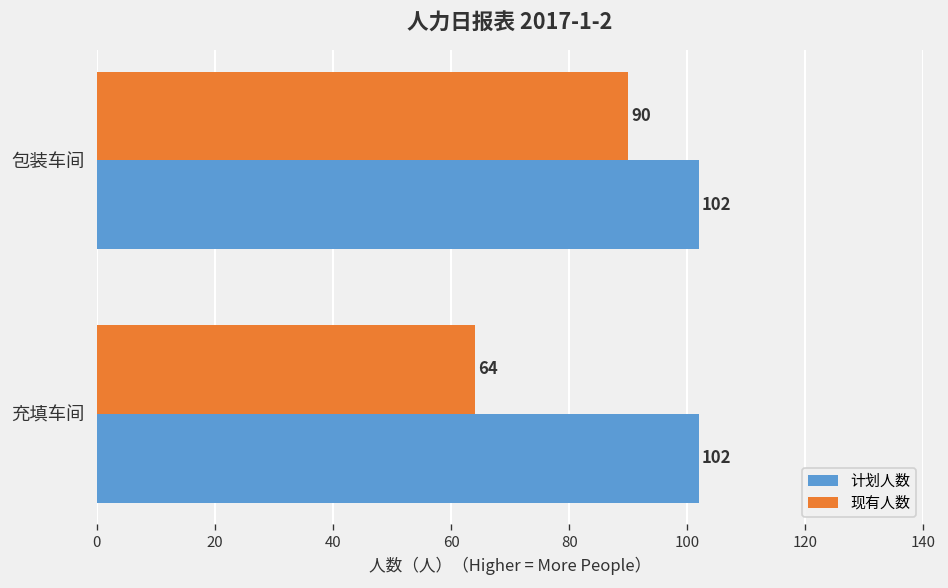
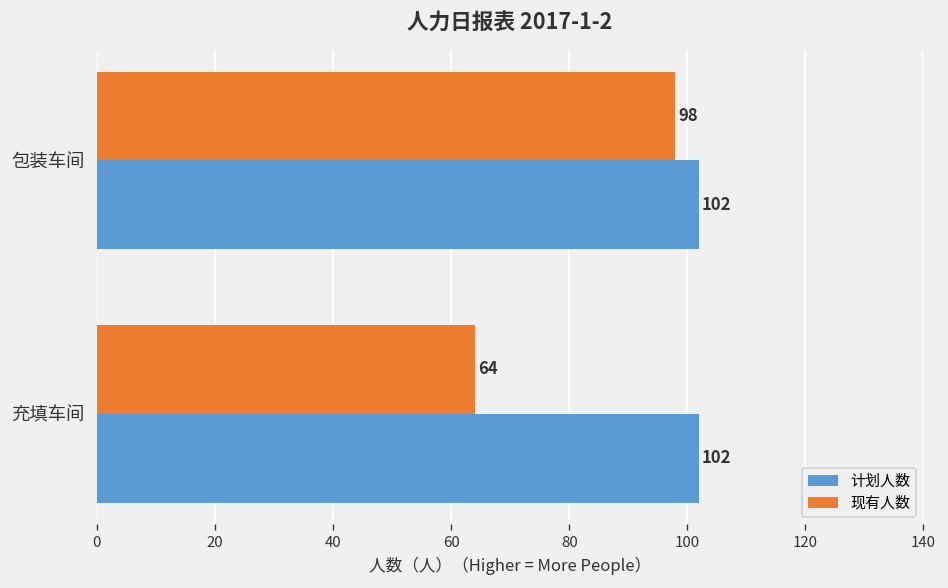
  {
    "计划人数": {
      "包装车间": 102,
      "充填车间": 102
    },
    "现有人数": {
-     "包装车间": 90,
+     "包装车间": 98,
      "充填车间": 64
    }
  }
